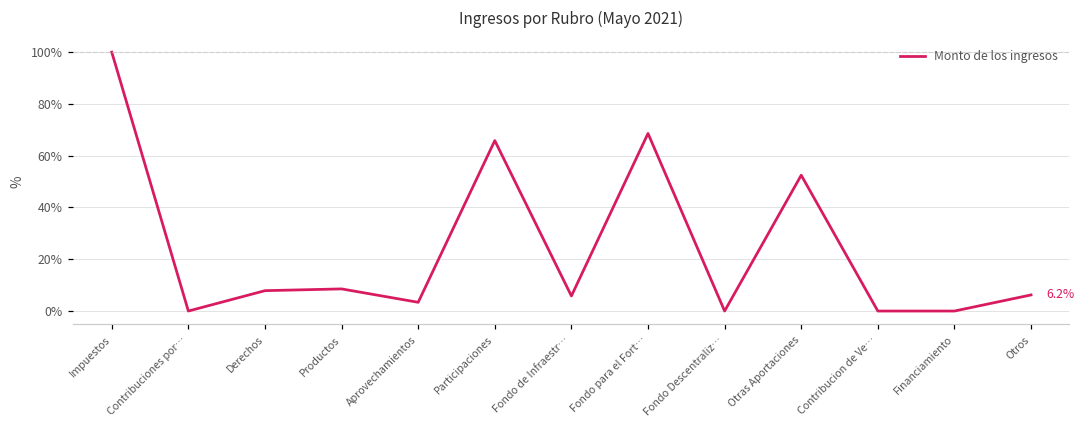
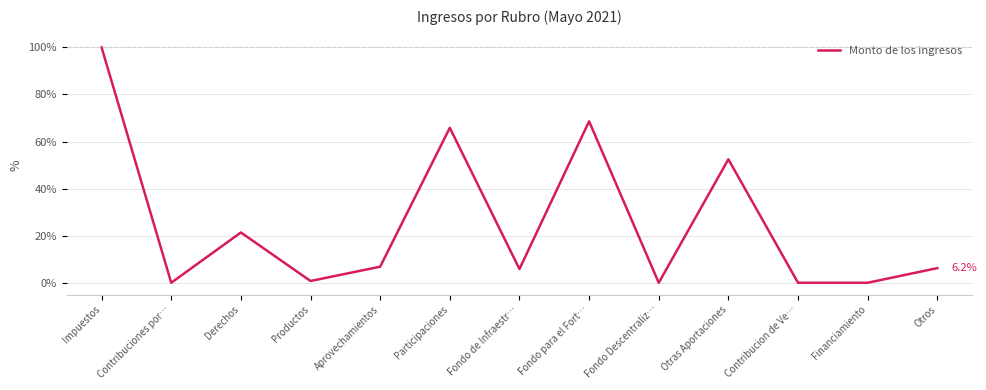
  {
    "Impuestos": "100%",
    "Contribuciones por…": "0%",
-   "Derechos": "8%",
-   "Productos": "9%",
-   "Aprovechamientos": "3%",
+   "Derechos": "21%",
+   "Productos": "1%",
+   "Aprovechamientos": "7%",
    "Participaciones": "66%",
    "Fondo de Infraestr…": "6%",
    "Fondo para el Fort…": "69%",
    "Fondo Descentraliz…": "0%",
    "Otras Aportaciones": "52%",
    "Contribucion de Ve…": "0%",
    "Financiamiento": "0%"
  }
